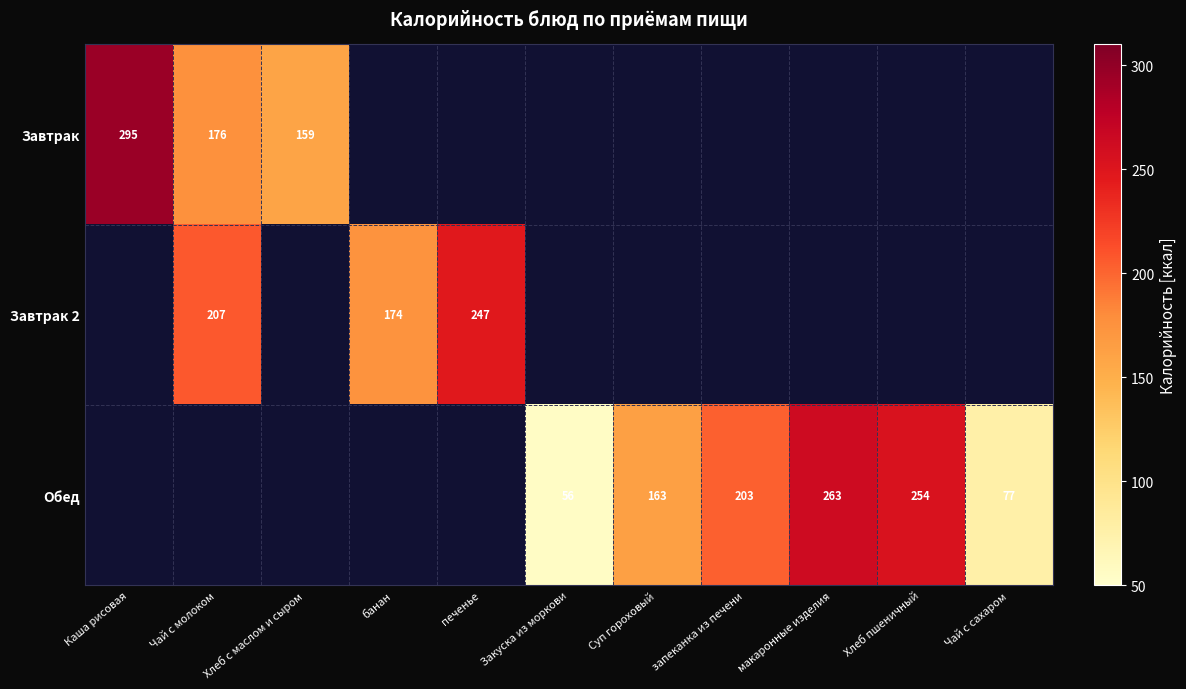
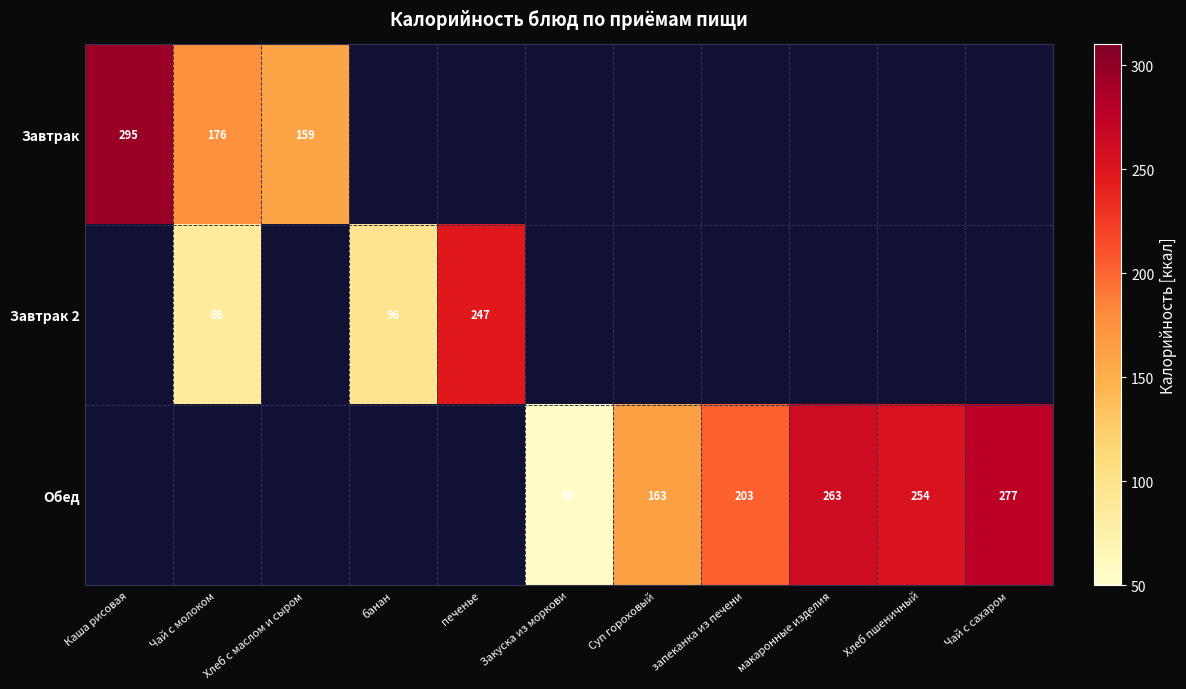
  {
    "Завтрак": {
      "Каша рисовая": 295,
      "Чай с молоком": 176,
      "Хлеб с маслом и сыром": 159
    },
    "Завтрак 2": {
-     "Чай с молоком": 207,
-     "банан": 174,
+     "Чай с молоком": 86,
+     "банан": 96,
      "печенье": 247
    },
    "Обед": {
      "Закуска из моркови": 56,
      "Суп гороховый": 163,
      "запеканка из печени": 203,
      "макаронные изделия": 263,
      "Хлеб пшеничный": 254,
-     "Чай с сахаром": 77
+     "Чай с сахаром": 277
    }
  }
